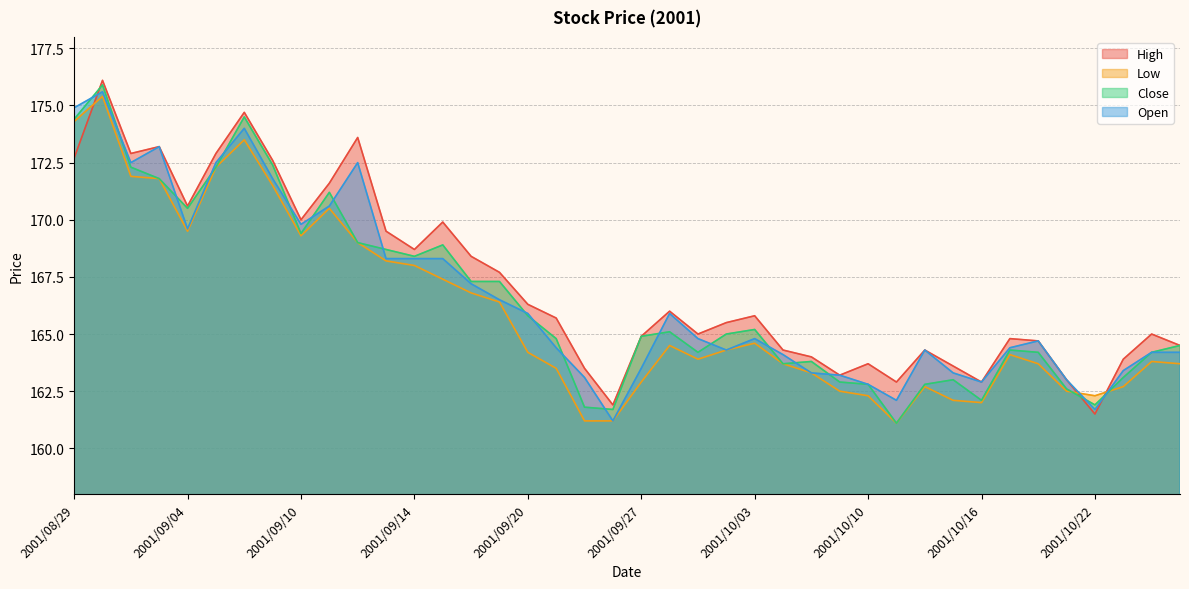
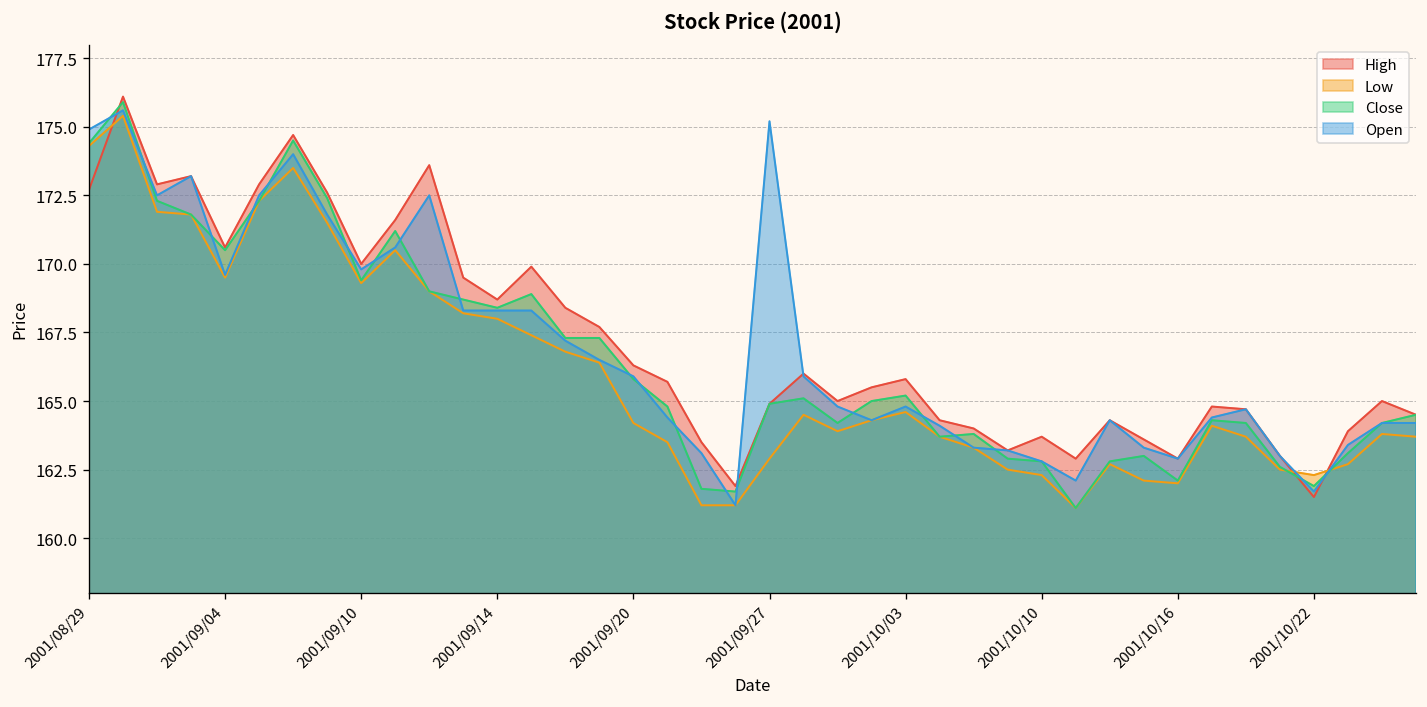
  {
    "High": {
      "2001/08/29": 172.7,
      "2001/09/10": 170.0,
      "2001/09/14": 168.7,
      "2001/09/20": 166.3,
      "2001/10/03": 165.8,
      "2001/10/10": 163.7,
      "2001/10/22": 161.5
    },
    "Low": {
      "2001/09/14": 168.0,
      "2001/09/20": 164.2,
      "2001/09/27": 162.9,
      "2001/10/03": 164.6,
      "2001/10/10": 162.3,
      "2001/10/22": 162.3
    },
    "Close": {
      "2001/10/03": 165.2,
      "2001/10/22": 161.9
    },
    "Open": {
      "2001/08/29": 174.9,
      "2001/09/10": 169.8,
-     "2001/09/27": 163.5,
+     "2001/09/27": 175.2,
      "2001/10/03": 164.8,
      "2001/10/22": 161.7
    }
  }
